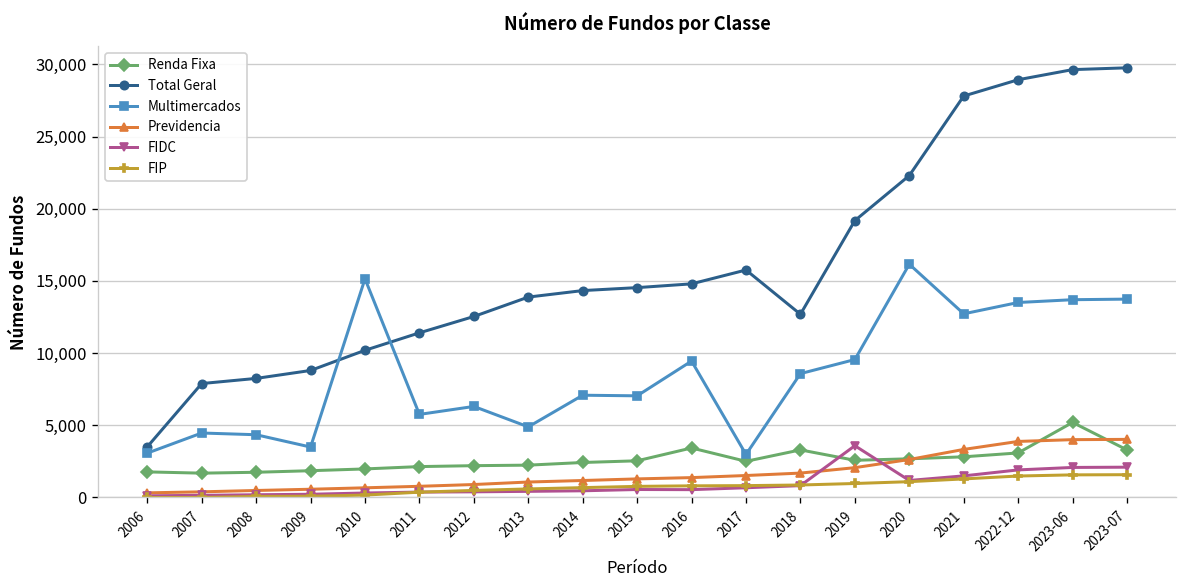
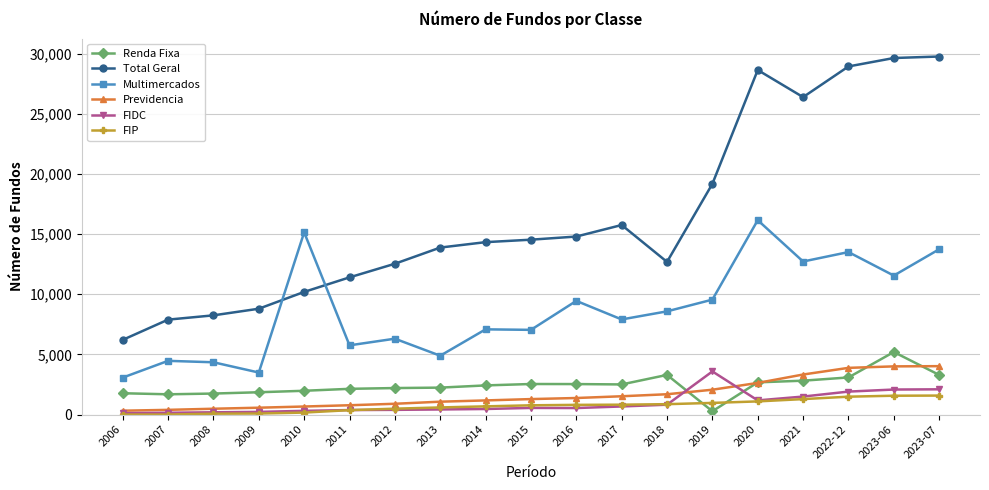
  {
    "Renda Fixa": {
      "2006": "1,800",
      "2007": "1,700",
      "2008": "1,700",
      "2009": "1,900",
      "2010": "2,000",
      "2011": "2,100",
      "2012": "2,200",
      "2013": "2,200",
      "2014": "2,400",
      "2015": "2,500",
-     "2016": "3,400",
+     "2016": "2,500",
      "2017": "2,500",
      "2018": "3,300",
-     "2019": "2,600",
+     "2019": "300",
      "2021": "2,800",
      "2022-12": "3,100",
      "2023-06": "5,200",
      "2023-07": "3,300"
    },
    "Total Geral": {
-     "2006": "3,500",
+     "2006": "6,200",
      "2007": "7,900",
      "2008": "8,200",
      "2009": "8,800",
      "2010": "10,200",
      "2011": "11,400",
      "2012": "12,500",
      "2013": "13,900",
      "2014": "14,300",
      "2015": "14,500",
      "2016": "14,800",
      "2017": "15,800",
      "2018": "12,700",
      "2019": "19,200",
-     "2020": "22,300",
-     "2021": "27,800",
+     "2020": "28,600",
+     "2021": "26,400",
      "2022-12": "28,900",
      "2023-06": "29,600",
      "2023-07": "29,800"
    },
    "Multimercados": {
      "2006": "3,100",
      "2007": "4,500",
      "2008": "4,300",
      "2009": "3,500",
      "2010": "15,100",
      "2011": "5,800",
      "2012": "6,300",
      "2013": "4,900",
      "2014": "7,100",
      "2015": "7,000",
      "2016": "9,500",
-     "2017": "3,000",
+     "2017": "7,900",
      "2018": "8,600",
      "2019": "9,600",
      "2020": "16,200",
      "2021": "12,700",
      "2022-12": "13,500",
-     "2023-06": "13,700",
+     "2023-06": "11,600",
      "2023-07": "13,700"
    },
    "FIDC": {
      "2014": "500",
      "2015": "600",
      "2016": "500",
      "2019": "3,600",
      "2022-12": "1,900",
      "2023-06": "2,100",
      "2023-07": "2,100"
    }
  }
